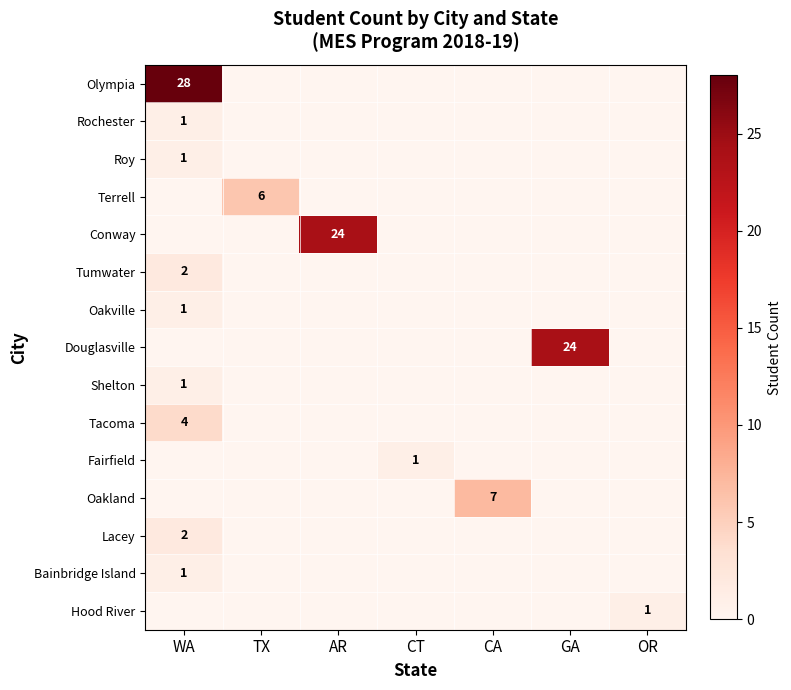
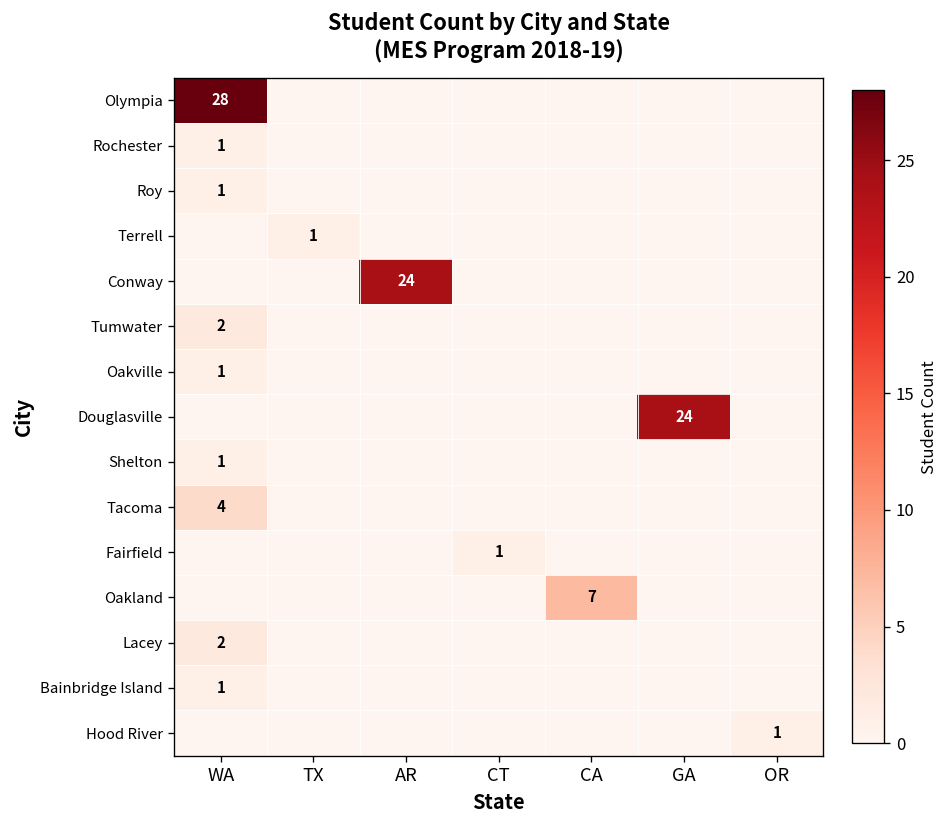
  {
    "Olympia": {
      "WA": 28
    },
    "Rochester": {
      "WA": 1
    },
    "Roy": {
      "WA": 1
    },
    "Terrell": {
-     "TX": 6
+     "TX": 1
    },
    "Conway": {
      "AR": 24
    },
    "Tumwater": {
      "WA": 2
    },
    "Oakville": {
      "WA": 1
    },
    "Douglasville": {
      "GA": 24
    },
    "Shelton": {
      "WA": 1
    },
    "Tacoma": {
      "WA": 4
    },
    "Fairfield": {
      "CT": 1
    },
    "Oakland": {
      "CA": 7
    },
    "Lacey": {
      "WA": 2
    },
    "Bainbridge Island": {
      "WA": 1
    },
    "Hood River": {
      "OR": 1
    }
  }
